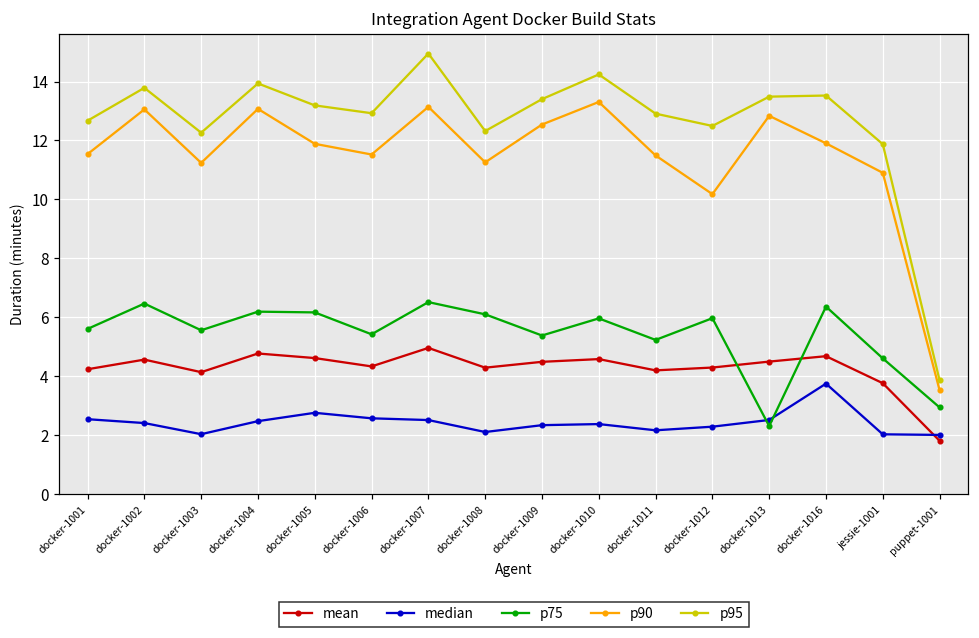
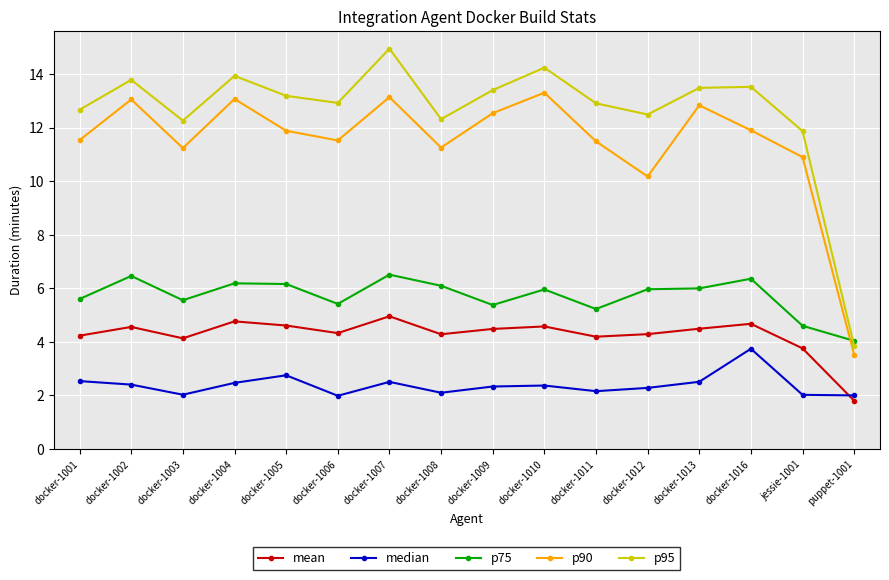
  {
    "mean": {
      "docker-1001": 4.2,
      "docker-1002": 4.6,
      "docker-1003": 4.1,
      "docker-1004": 4.8,
      "docker-1005": 4.6,
      "docker-1006": 4.3,
      "docker-1007": 5.0,
      "docker-1008": 4.3,
      "docker-1009": 4.5,
      "docker-1010": 4.6,
      "docker-1011": 4.2,
      "docker-1012": 4.3,
      "docker-1013": 4.5,
      "docker-1016": 4.7,
      "jessie-1001": 3.8,
      "puppet-1001": 1.8
    },
    "median": {
      "docker-1001": 2.5,
      "docker-1002": 2.4,
      "docker-1003": 2.0,
      "docker-1004": 2.5,
      "docker-1005": 2.7,
-     "docker-1006": 2.6,
+     "docker-1006": 2.0,
      "docker-1007": 2.5,
      "docker-1008": 2.1,
      "docker-1009": 2.3,
      "docker-1010": 2.4,
      "docker-1011": 2.2,
      "docker-1012": 2.3,
      "docker-1013": 2.5,
      "docker-1016": 3.7,
      "jessie-1001": 2.0,
      "puppet-1001": 2.0
    },
    "p75": {
      "docker-1001": 5.6,
      "docker-1002": 6.5,
      "docker-1003": 5.6,
      "docker-1004": 6.2,
      "docker-1005": 6.2,
      "docker-1006": 5.4,
      "docker-1007": 6.5,
      "docker-1008": 6.1,
      "docker-1009": 5.4,
      "docker-1010": 6.0,
      "docker-1011": 5.2,
      "docker-1012": 6.0,
-     "docker-1013": 2.3,
+     "docker-1013": 6.0,
      "docker-1016": 6.4,
      "jessie-1001": 4.6,
-     "puppet-1001": 2.9
+     "puppet-1001": 4.0
    },
    "p90": {
      "docker-1001": 11.5,
      "docker-1002": 13.1,
      "docker-1003": 11.2,
      "docker-1004": 13.1,
      "docker-1005": 11.9,
      "docker-1006": 11.5,
      "docker-1007": 13.1,
      "docker-1008": 11.3,
      "docker-1009": 12.5,
      "docker-1010": 13.3,
      "docker-1011": 11.5,
      "docker-1012": 10.2,
      "docker-1013": 12.8,
      "docker-1016": 11.9,
      "jessie-1001": 10.9,
      "puppet-1001": 3.5
    },
    "p95": {
      "docker-1001": 12.7,
      "docker-1002": 13.8,
      "docker-1003": 12.3,
      "docker-1004": 13.9,
      "docker-1005": 13.2,
      "docker-1006": 12.9,
      "docker-1007": 15.0,
      "docker-1008": 12.3,
      "docker-1009": 13.4,
      "docker-1010": 14.2,
      "docker-1011": 12.9,
      "docker-1012": 12.5,
      "docker-1013": 13.5,
      "docker-1016": 13.5,
      "jessie-1001": 11.9,
      "puppet-1001": 3.9
    }
  }
